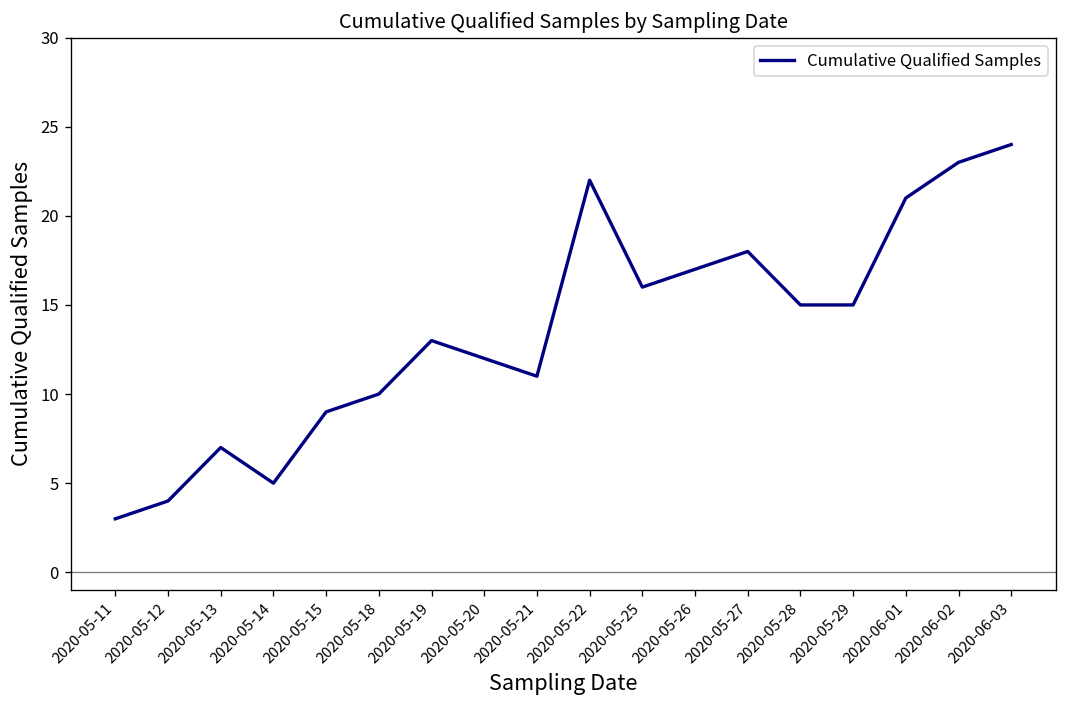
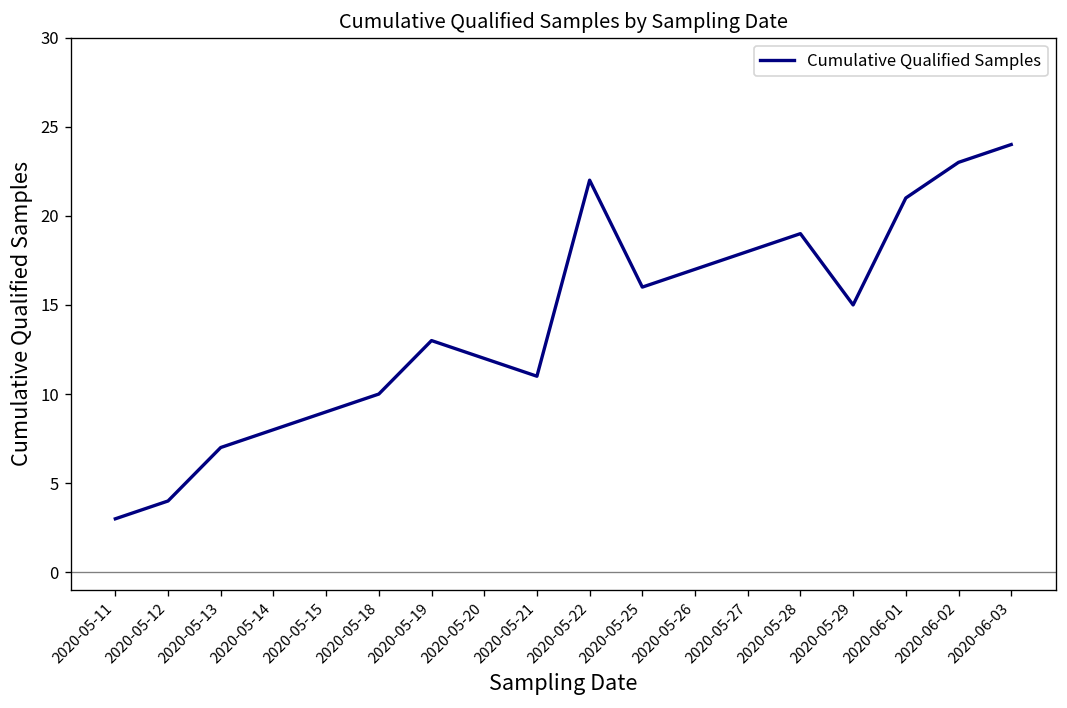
  {
    "2020-05-11": 3,
    "2020-05-12": 4,
    "2020-05-13": 7,
-   "2020-05-14": 5,
+   "2020-05-14": 8,
    "2020-05-15": 9,
    "2020-05-18": 10,
    "2020-05-19": 13,
    "2020-05-20": 12,
    "2020-05-21": 11,
    "2020-05-22": 22,
    "2020-05-25": 16,
    "2020-05-26": 17,
    "2020-05-27": 18,
-   "2020-05-28": 15,
+   "2020-05-28": 19,
    "2020-05-29": 15,
    "2020-06-01": 21,
    "2020-06-02": 23,
    "2020-06-03": 24
  }
